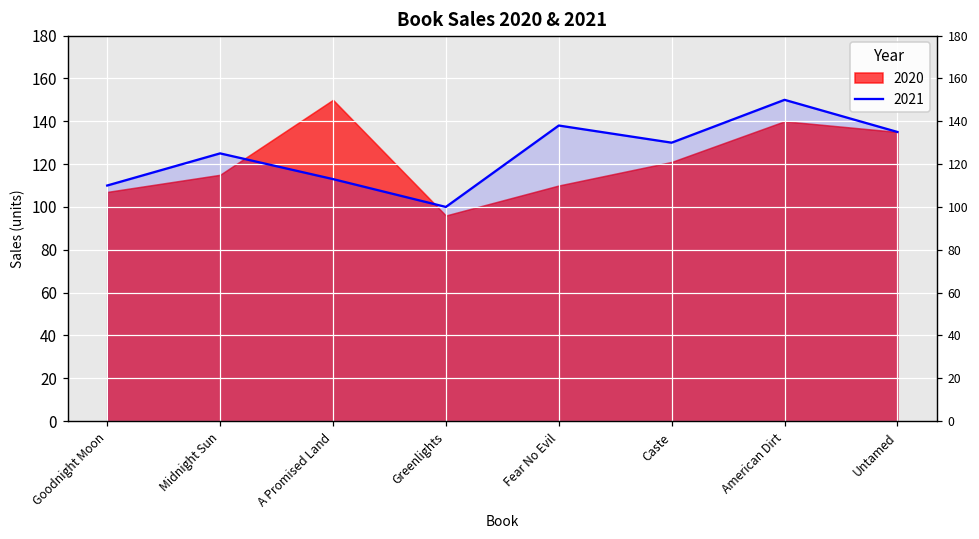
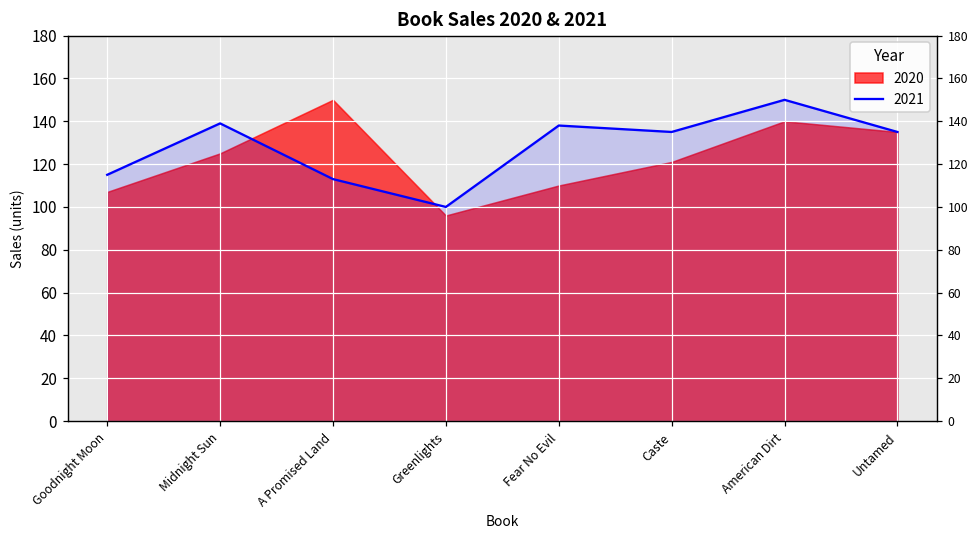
  {
    "2021": {
-     "Goodnight Moon": 110,
-     "Midnight Sun": 125,
+     "Goodnight Moon": 115,
+     "Midnight Sun": 139,
      "A Promised Land": 113,
      "Greenlights": 100,
      "Fear No Evil": 138,
-     "Caste": 130,
+     "Caste": 135,
      "American Dirt": 150
    },
    "2020": {
      "Goodnight Moon": 107,
-     "Midnight Sun": 115,
+     "Midnight Sun": 125,
      "A Promised Land": 150,
      "Greenlights": 96,
      "Fear No Evil": 110,
      "Caste": 121,
      "American Dirt": 140
    }
  }
